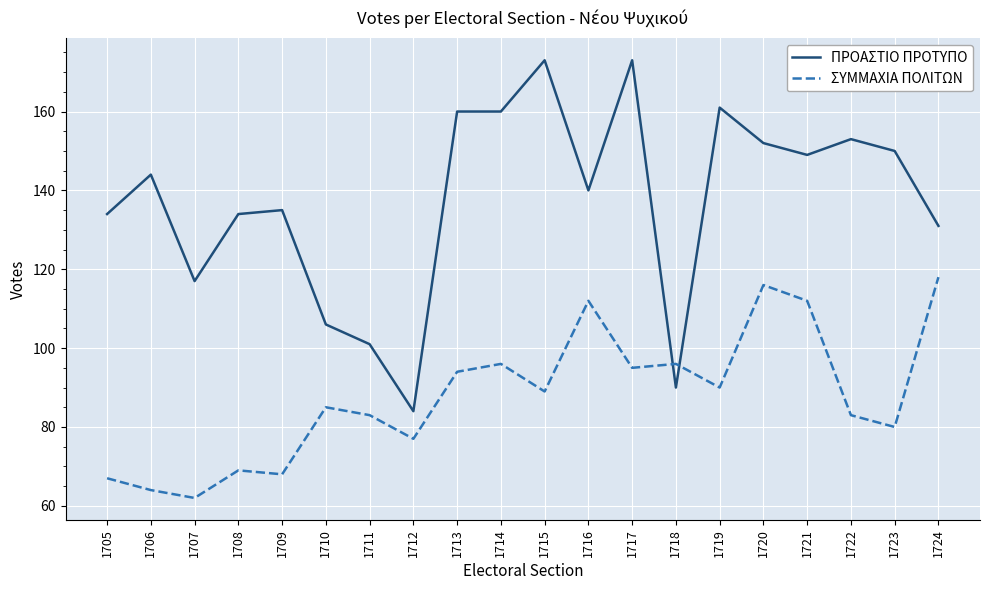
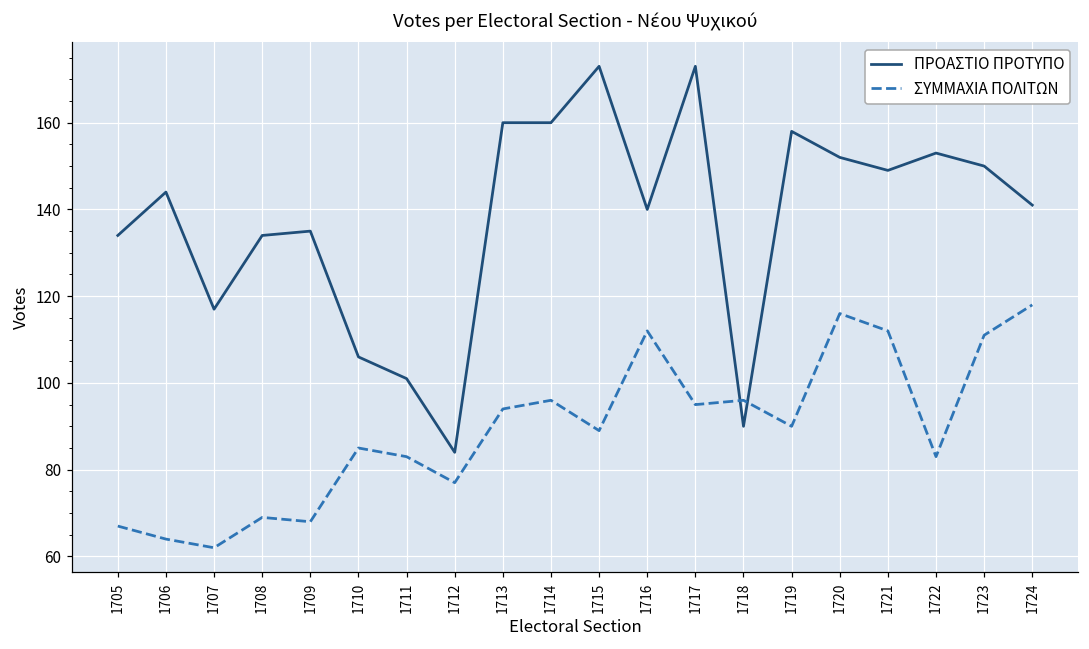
  {
    "ΠΡΟΑΣΤΙΟ ΠΡΟΤΥΠΟ": {
      "1705": 134,
      "1706": 144,
      "1707": 117,
      "1708": 134,
      "1709": 135,
      "1710": 106,
      "1711": 101,
      "1712": 84,
      "1713": 160,
      "1714": 160,
      "1715": 173,
      "1716": 140,
      "1717": 173,
      "1718": 90,
-     "1719": 161,
+     "1719": 158,
      "1720": 152,
      "1721": 149,
      "1722": 153,
      "1723": 150,
-     "1724": 131
+     "1724": 141
    },
    "ΣΥΜΜΑΧΙΑ ΠΟΛΙΤΩΝ": {
      "1705": 67,
      "1706": 64,
      "1707": 62,
      "1708": 69,
      "1709": 68,
      "1710": 85,
      "1711": 83,
      "1712": 77,
      "1713": 94,
      "1714": 96,
      "1715": 89,
      "1716": 112,
      "1717": 95,
      "1718": 96,
      "1719": 90,
      "1720": 116,
      "1721": 112,
      "1722": 83,
-     "1723": 80,
+     "1723": 111,
      "1724": 118
    }
  }
